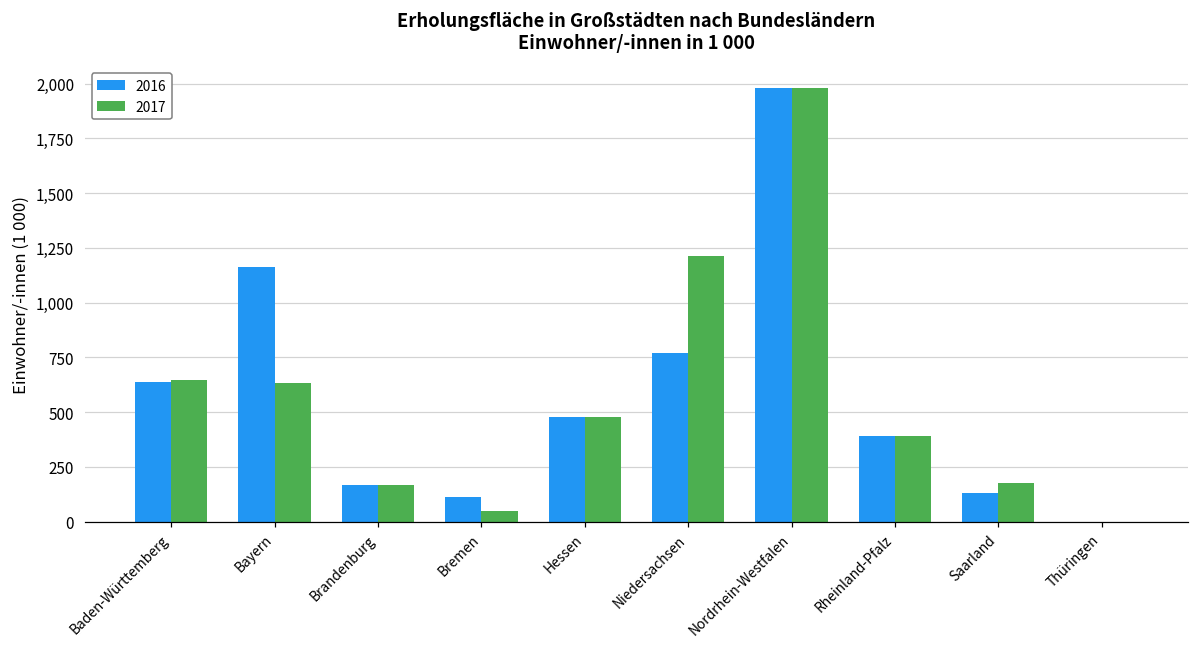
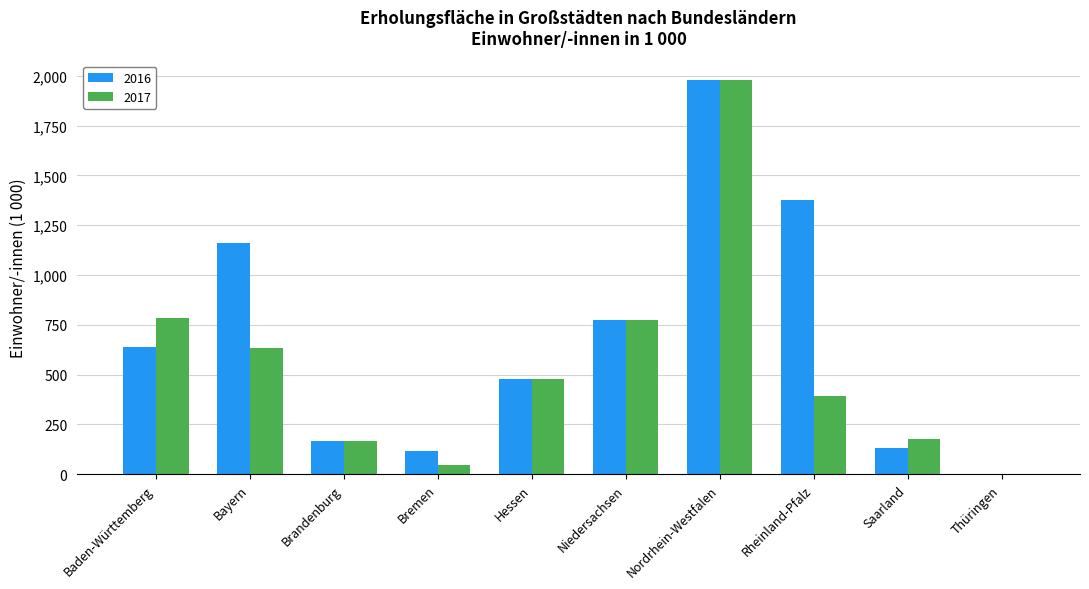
  {
    "2016": {
      "Baden-Württemberg": "640",
      "Bayern": "1,160",
      "Brandenburg": "170",
      "Bremen": "110",
      "Hessen": "480",
      "Niedersachsen": "770",
      "Nordrhein-Westfalen": "1,980",
-     "Rheinland-Pfalz": "390",
+     "Rheinland-Pfalz": "1,380",
      "Saarland": "130",
      "Thüringen": "0"
    },
    "2017": {
-     "Baden-Württemberg": "650",
+     "Baden-Württemberg": "780",
      "Bayern": "640",
      "Brandenburg": "170",
      "Bremen": "50",
      "Hessen": "480",
-     "Niedersachsen": "1,210",
+     "Niedersachsen": "770",
      "Nordrhein-Westfalen": "1,980",
      "Rheinland-Pfalz": "390",
      "Saarland": "180",
      "Thüringen": "0"
    }
  }
